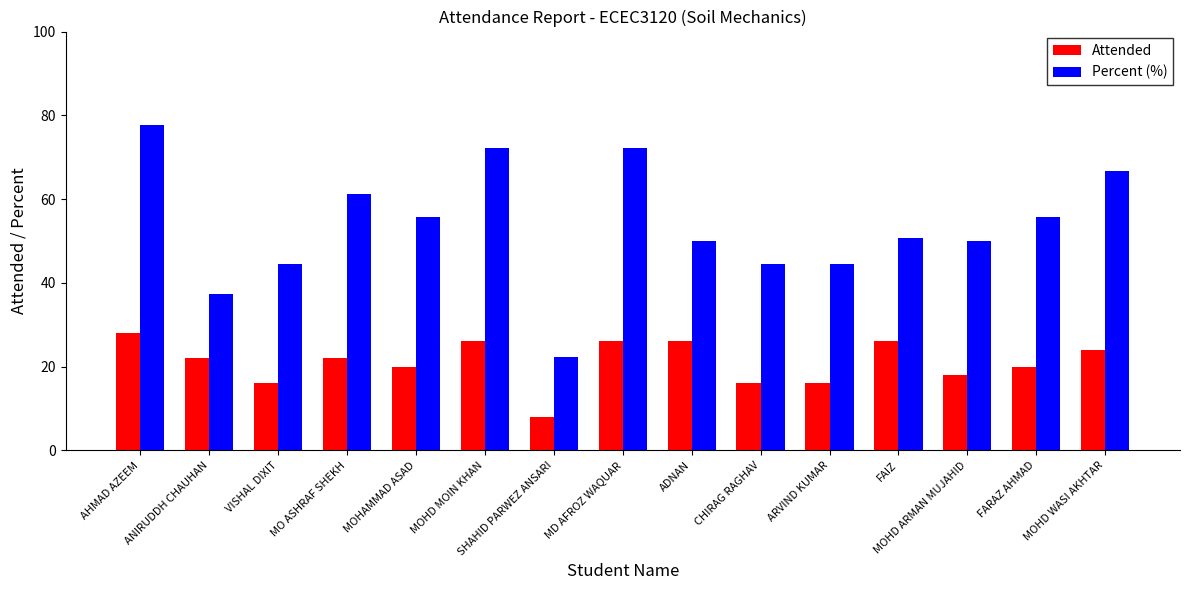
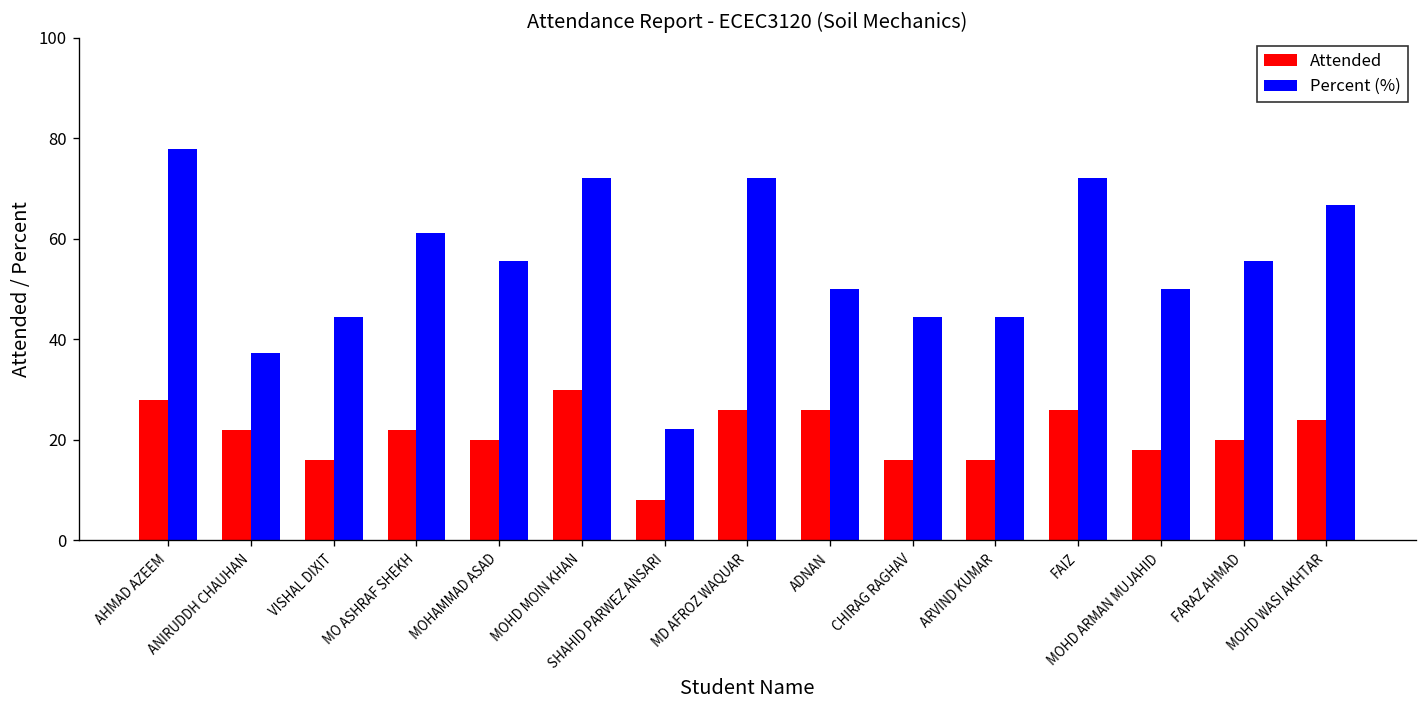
  {
    "Attended": {
      "AHMAD AZEEM": 28,
      "ANIRUDDH CHAUHAN": 22,
      "VISHAL DIXIT": 16,
      "MO ASHRAF SHEKH": 22,
      "MOHAMMAD ASAD": 20,
-     "MOHD MOIN KHAN": 26,
+     "MOHD MOIN KHAN": 30,
      "SHAHID PARWEZ ANSARI": 8,
      "MD AFROZ WAQUAR": 26,
      "ADNAN": 26,
      "CHIRAG RAGHAV": 16,
      "ARVIND KUMAR": 16,
      "FAIZ": 26,
      "MOHD ARMAN MUJAHID": 18,
      "FARAZ AHMAD": 20,
      "MOHD WASI AKHTAR": 24
    },
    "Percent (%)": {
      "AHMAD AZEEM": 78,
      "ANIRUDDH CHAUHAN": 37,
      "VISHAL DIXIT": 44,
      "MO ASHRAF SHEKH": 61,
      "MOHAMMAD ASAD": 56,
      "MOHD MOIN KHAN": 72,
      "SHAHID PARWEZ ANSARI": 22,
      "MD AFROZ WAQUAR": 72,
      "ADNAN": 50,
      "CHIRAG RAGHAV": 44,
      "ARVIND KUMAR": 44,
-     "FAIZ": 51,
+     "FAIZ": 72,
      "MOHD ARMAN MUJAHID": 50,
      "FARAZ AHMAD": 56,
      "MOHD WASI AKHTAR": 67
    }
  }
